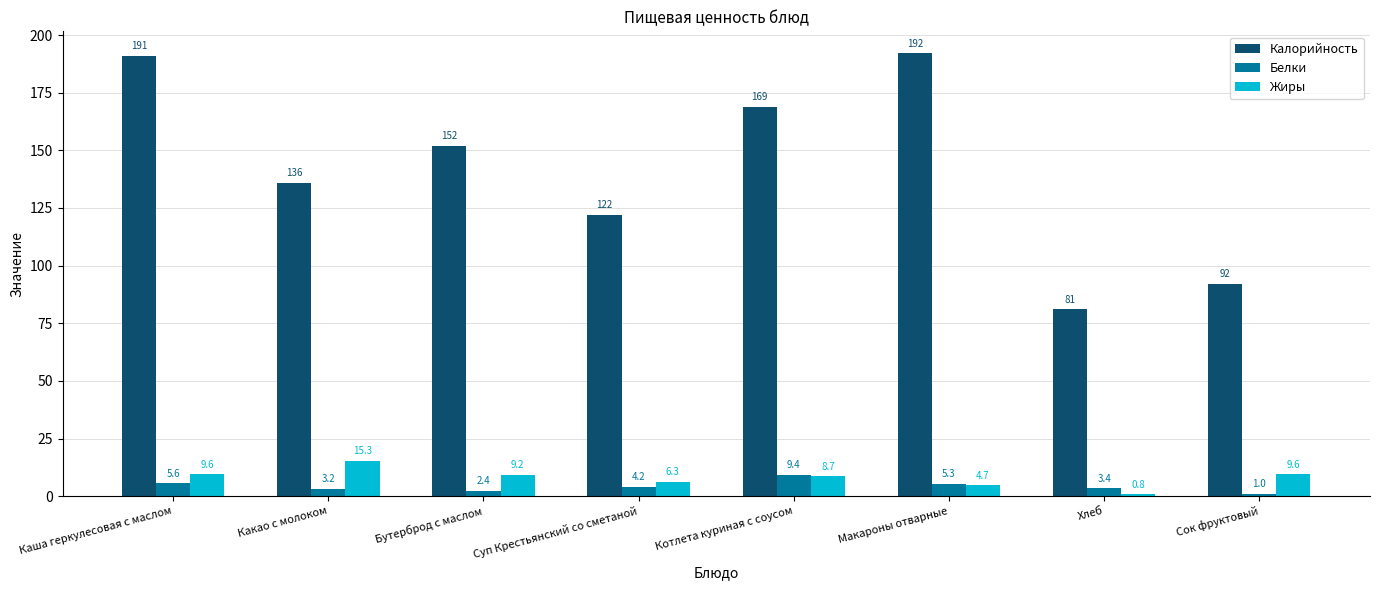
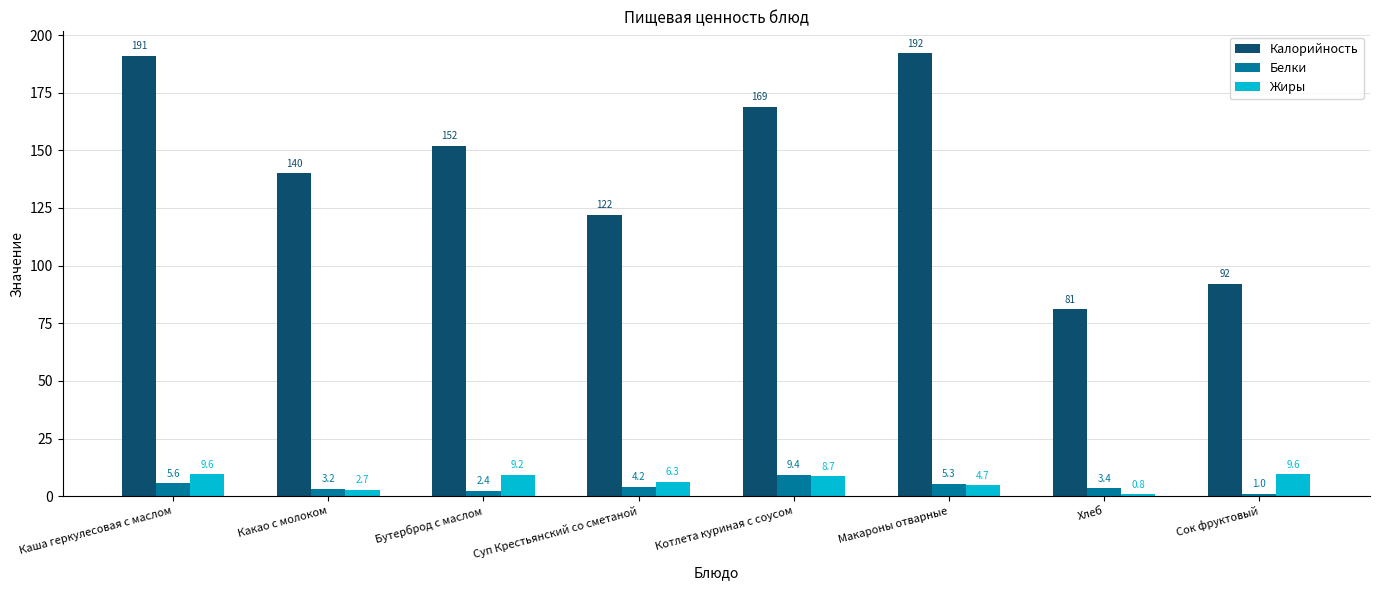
  {
    "Калорийность": {
      "Каша геркулесовая с маслом": 191,
-     "Какао с молоком": 136,
+     "Какао с молоком": 140,
      "Бутерброд с маслом": 152,
      "Суп Крестьянский со сметаной": 122,
      "Котлета куриная с соусом": 169,
      "Макароны отварные": 192,
      "Хлеб": 81,
      "Сок фруктовый": 92
    },
    "Белки": {
      "Каша геркулесовая с маслом": 5.6,
      "Какао с молоком": 3.2,
      "Бутерброд с маслом": 2.4,
      "Суп Крестьянский со сметаной": 4.2,
      "Котлета куриная с соусом": 9.4,
      "Макароны отварные": 5.3,
      "Хлеб": 3.4,
      "Сок фруктовый": 1.0
    },
    "Жиры": {
      "Каша геркулесовая с маслом": 9.6,
-     "Какао с молоком": 15.3,
+     "Какао с молоком": 2.7,
      "Бутерброд с маслом": 9.2,
      "Суп Крестьянский со сметаной": 6.3,
      "Котлета куриная с соусом": 8.7,
      "Макароны отварные": 4.7,
      "Хлеб": 0.8,
      "Сок фруктовый": 9.6
    }
  }
